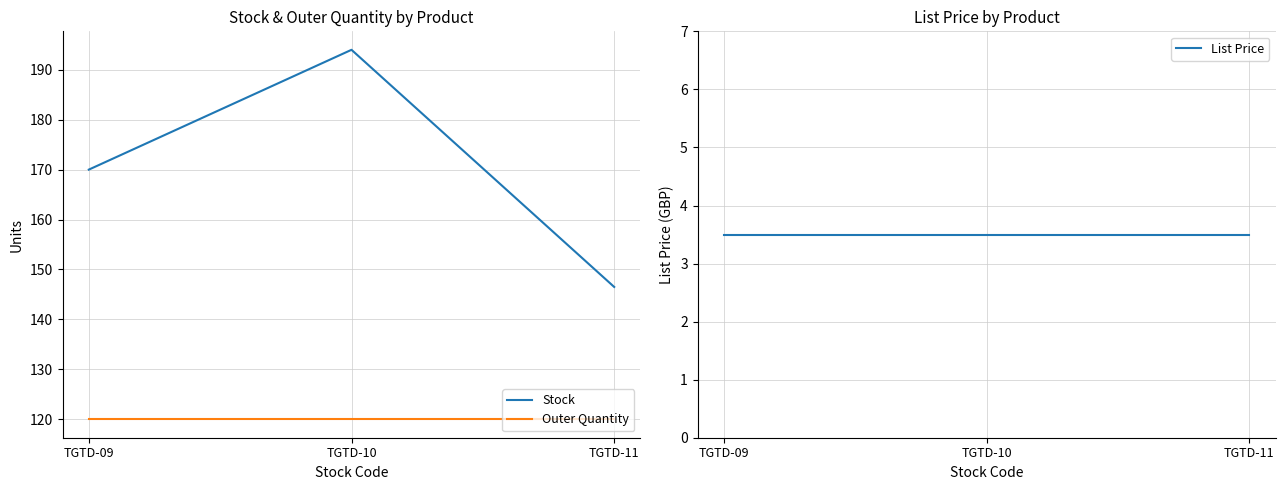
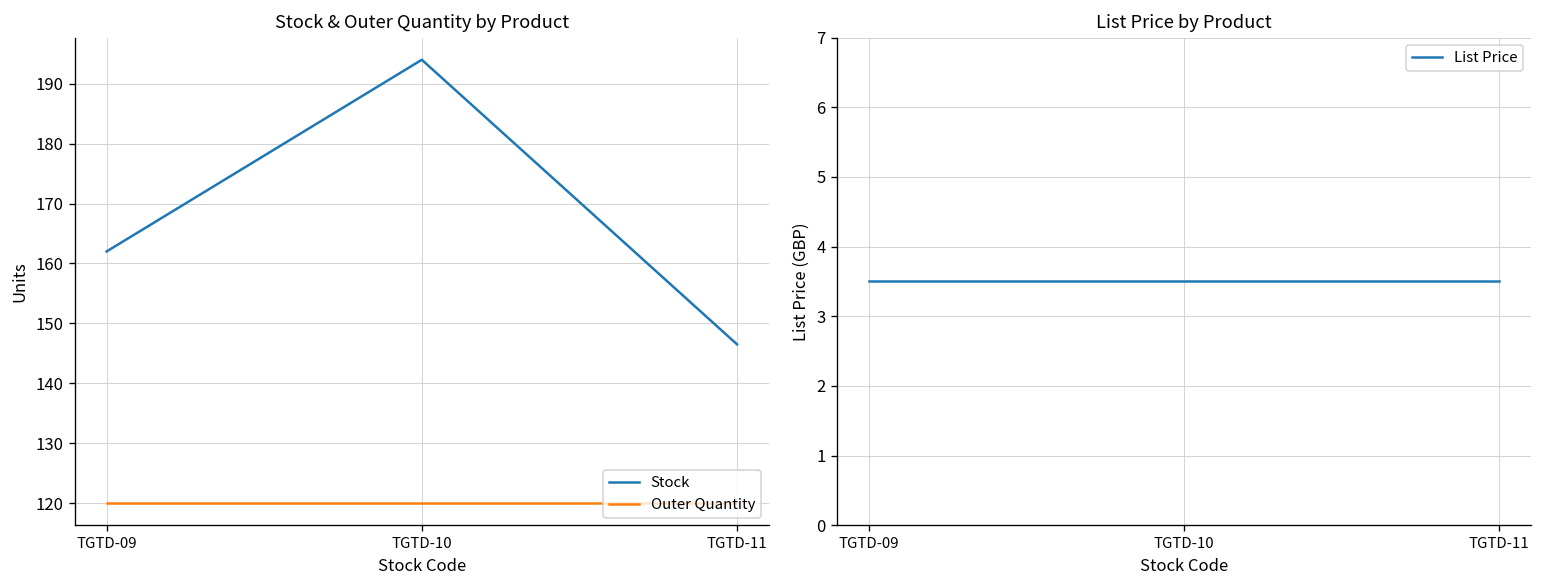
  {
    "Stock & Outer Quantity by Product": {
      "Stock": {
-       "TGTD-09": 170,
+       "TGTD-09": 162,
        "TGTD-10": 194,
        "TGTD-11": 147
      },
      "Outer Quantity": {
        "TGTD-09": 120,
        "TGTD-10": 120
      }
    },
    "List Price by Product": {
      "TGTD-09": 3.5,
      "TGTD-10": 3.5,
      "TGTD-11": 3.5
    }
  }
